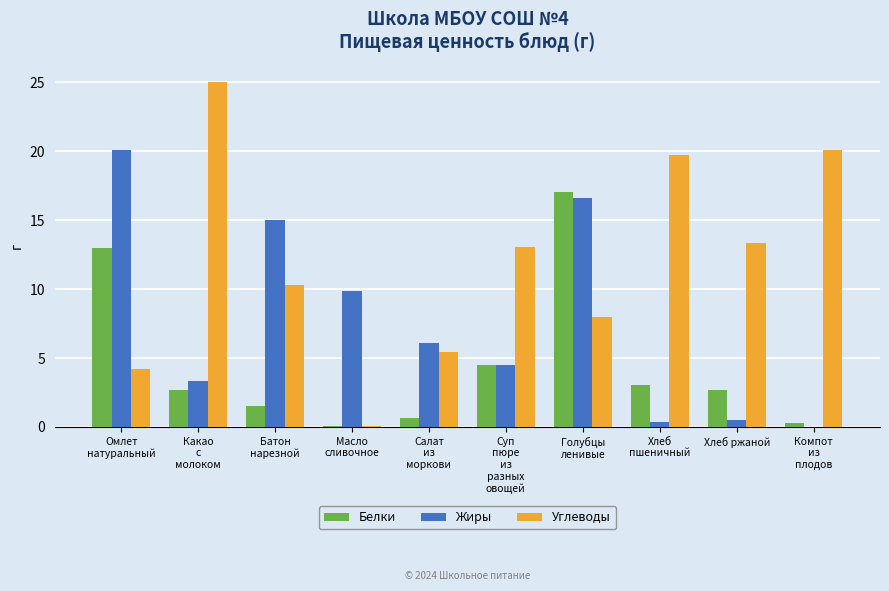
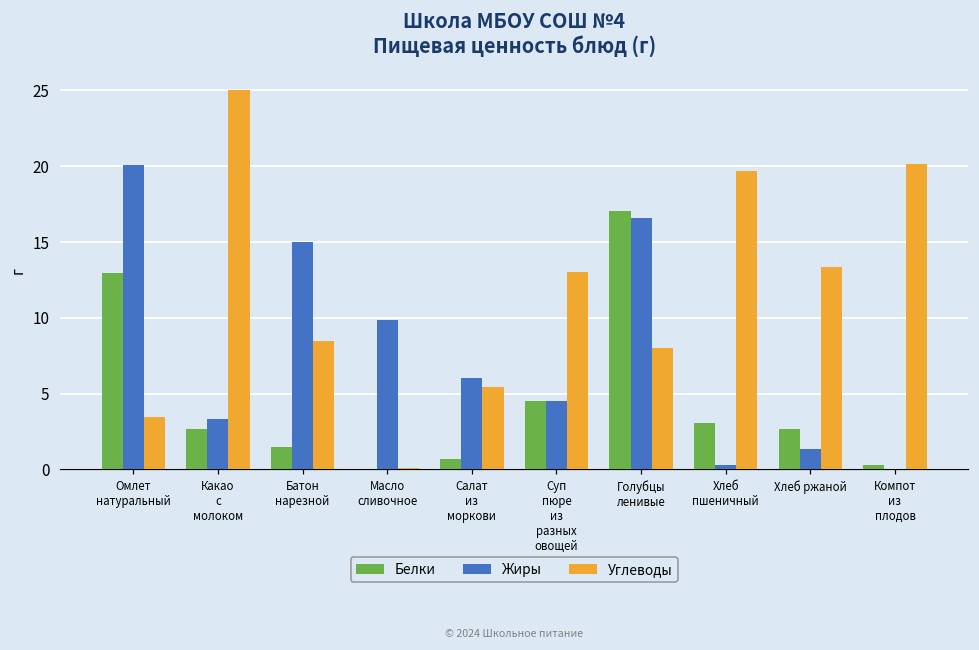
  {
    "Белки": {
      "Омлет натуральный": 12.9,
      "Какао с молоком": 2.7,
      "Батон нарезной": 1.5,
      "Салат из моркови": 0.7,
      "Суп пюре из разных овощей": 4.5,
      "Голубцы ленивые": 17.0,
      "Хлеб пшеничный": 3.0,
      "Хлеб ржаной": 2.6,
      "Компот из плодов": 0.3
    },
    "Жиры": {
      "Омлет натуральный": 20.1,
      "Какао с молоком": 3.3,
      "Батон нарезной": 15.0,
      "Масло сливочное": 9.9,
      "Салат из моркови": 6.1,
      "Суп пюре из разных овощей": 4.5,
      "Голубцы ленивые": 16.6,
      "Хлеб пшеничный": 0.3,
-     "Хлеб ржаной": 0.5,
+     "Хлеб ржаной": 1.3,
      "Компот из плодов": 0.0
    },
    "Углеводы": {
-     "Омлет натуральный": 4.2,
+     "Омлет натуральный": 3.5,
      "Какао с молоком": 25.0,
-     "Батон нарезной": 10.3,
+     "Батон нарезной": 8.5,
      "Салат из моркови": 5.5,
      "Суп пюре из разных овощей": 13.0,
      "Голубцы ленивые": 8.0,
      "Хлеб пшеничный": 19.7,
      "Хлеб ржаной": 13.4,
      "Компот из плодов": 20.1
    }
  }
